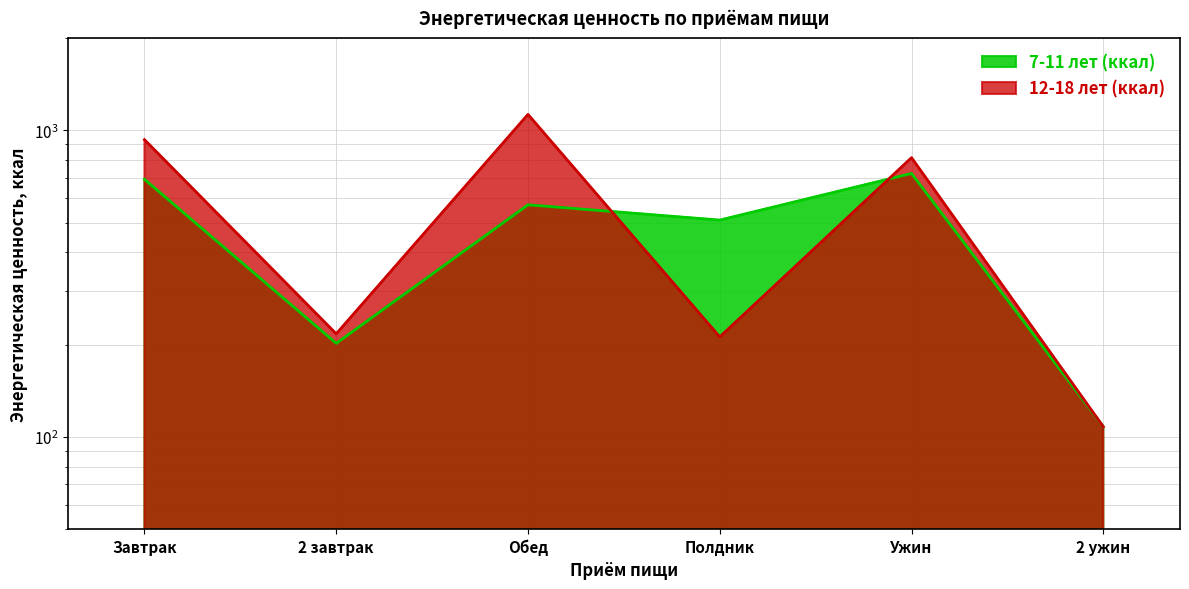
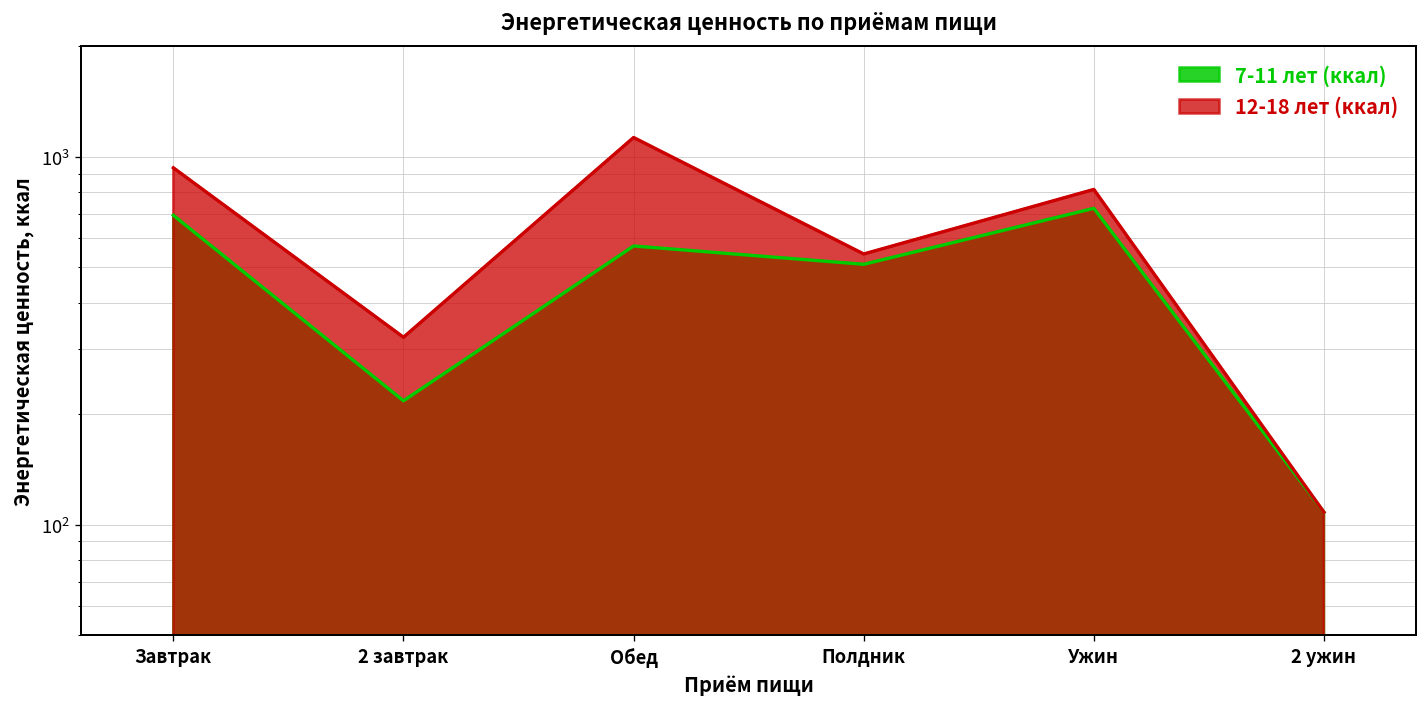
  {
    "7-11 лет (ккал)": {
      "Завтрак": 690,
-     "2 завтрак": 200,
+     "2 завтрак": 220,
      "Обед": 570,
      "Полдник": 510,
      "Ужин": 720
    },
    "12-18 лет (ккал)": {
      "Завтрак": 930,
-     "2 завтрак": 220,
+     "2 завтрак": 320,
      "Обед": 1130,
-     "Полдник": 210,
+     "Полдник": 540,
      "Ужин": 820
    }
  }
